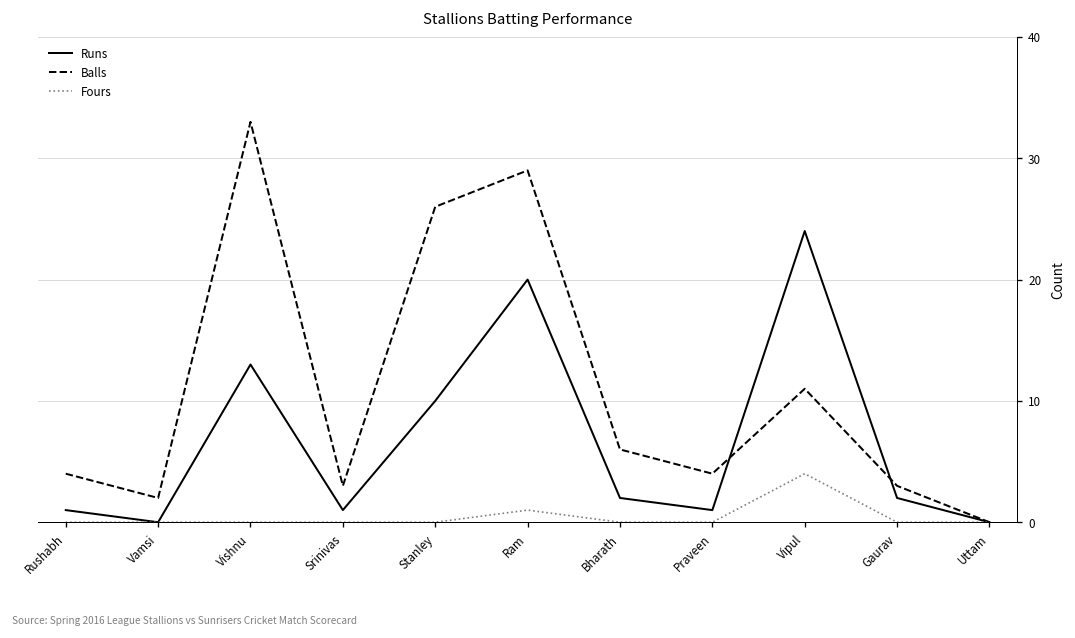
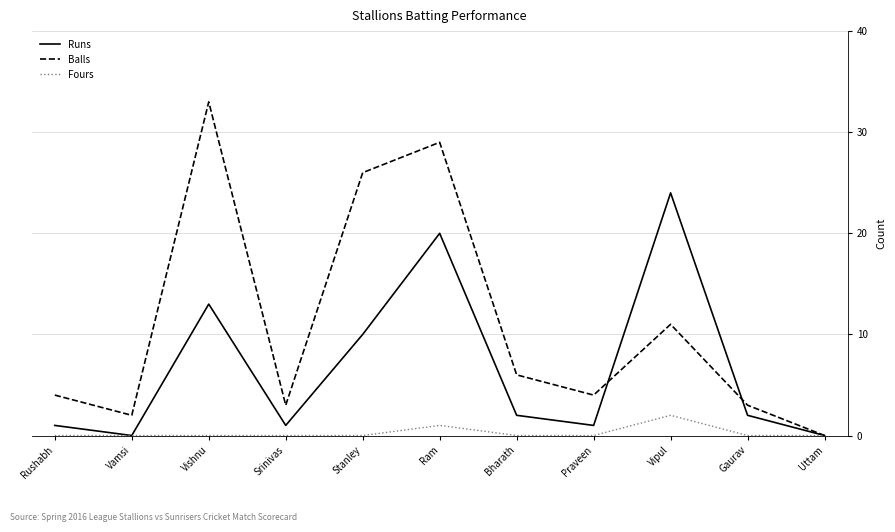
  {
    "Fours": {
      "Rushabh": 0,
      "Vishnu": 0,
      "Srinivas": 0,
      "Stanley": 0,
      "Ram": 1,
      "Bharath": 0,
      "Praveen": 0,
-     "Vipul": 4,
+     "Vipul": 2,
      "Gaurav": 0
    }
  }
